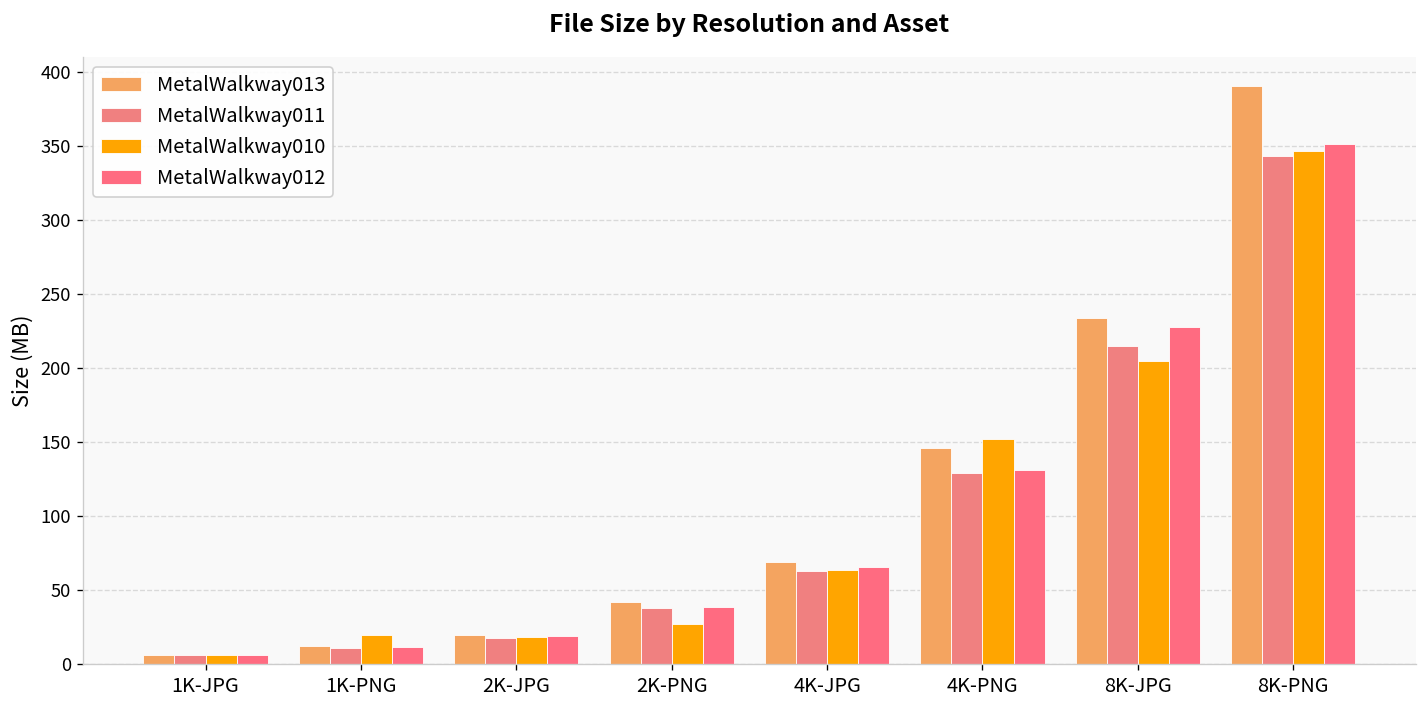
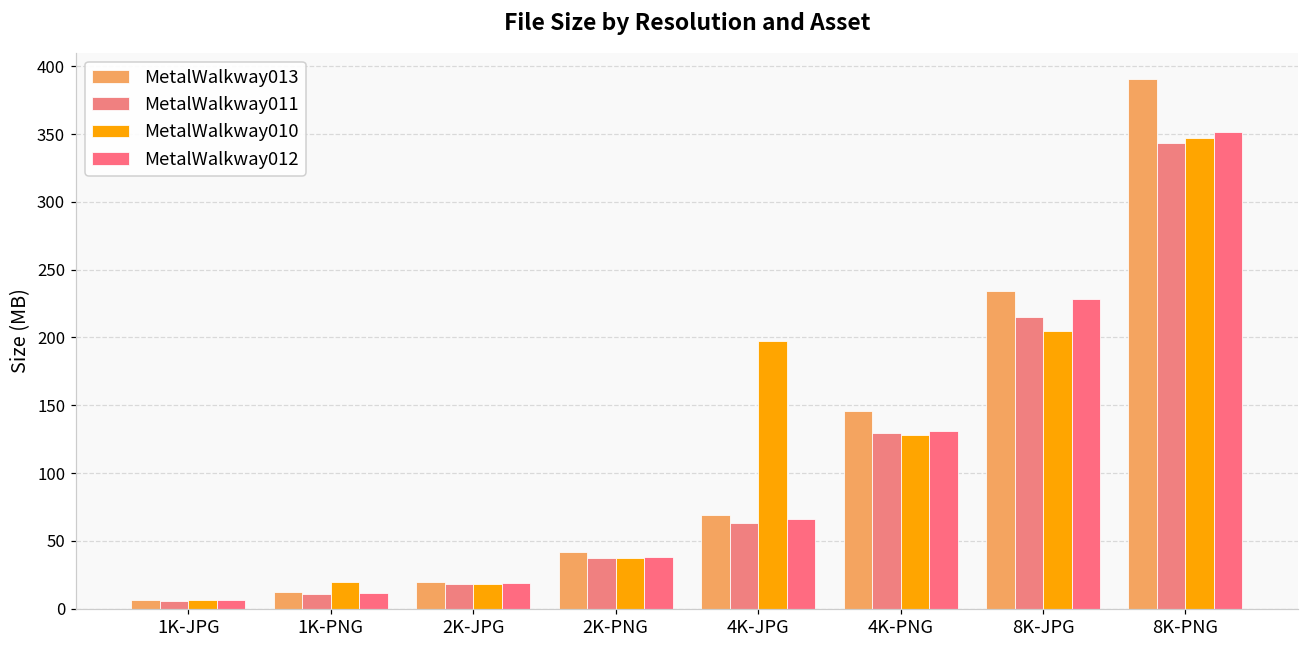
  {
    "MetalWalkway010": {
      "1K-JPG": 6,
      "1K-PNG": 20,
      "2K-JPG": 18,
-     "2K-PNG": 27,
-     "4K-JPG": 63,
-     "4K-PNG": 152,
+     "2K-PNG": 37,
+     "4K-JPG": 197,
+     "4K-PNG": 128,
      "8K-JPG": 205,
      "8K-PNG": 347
    }
  }
